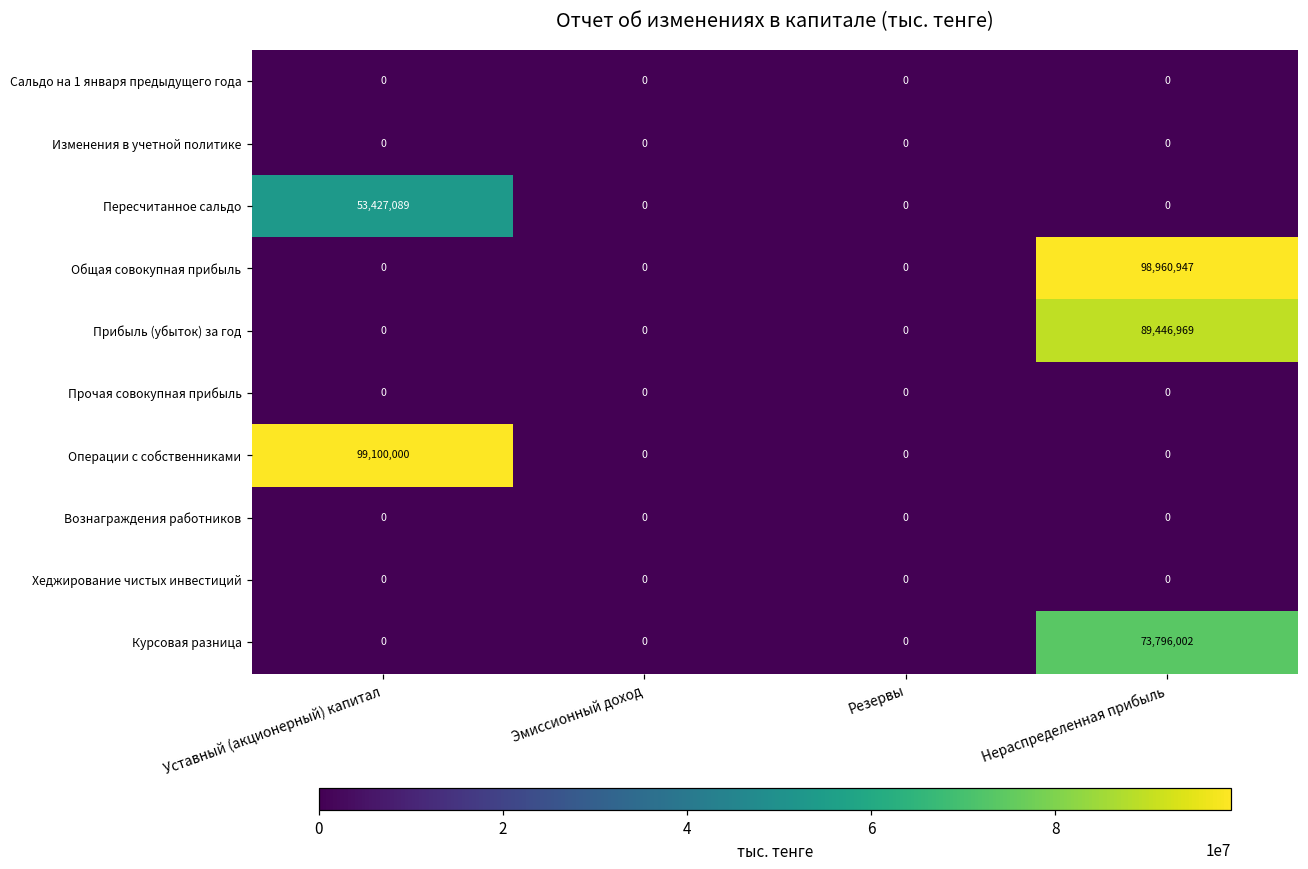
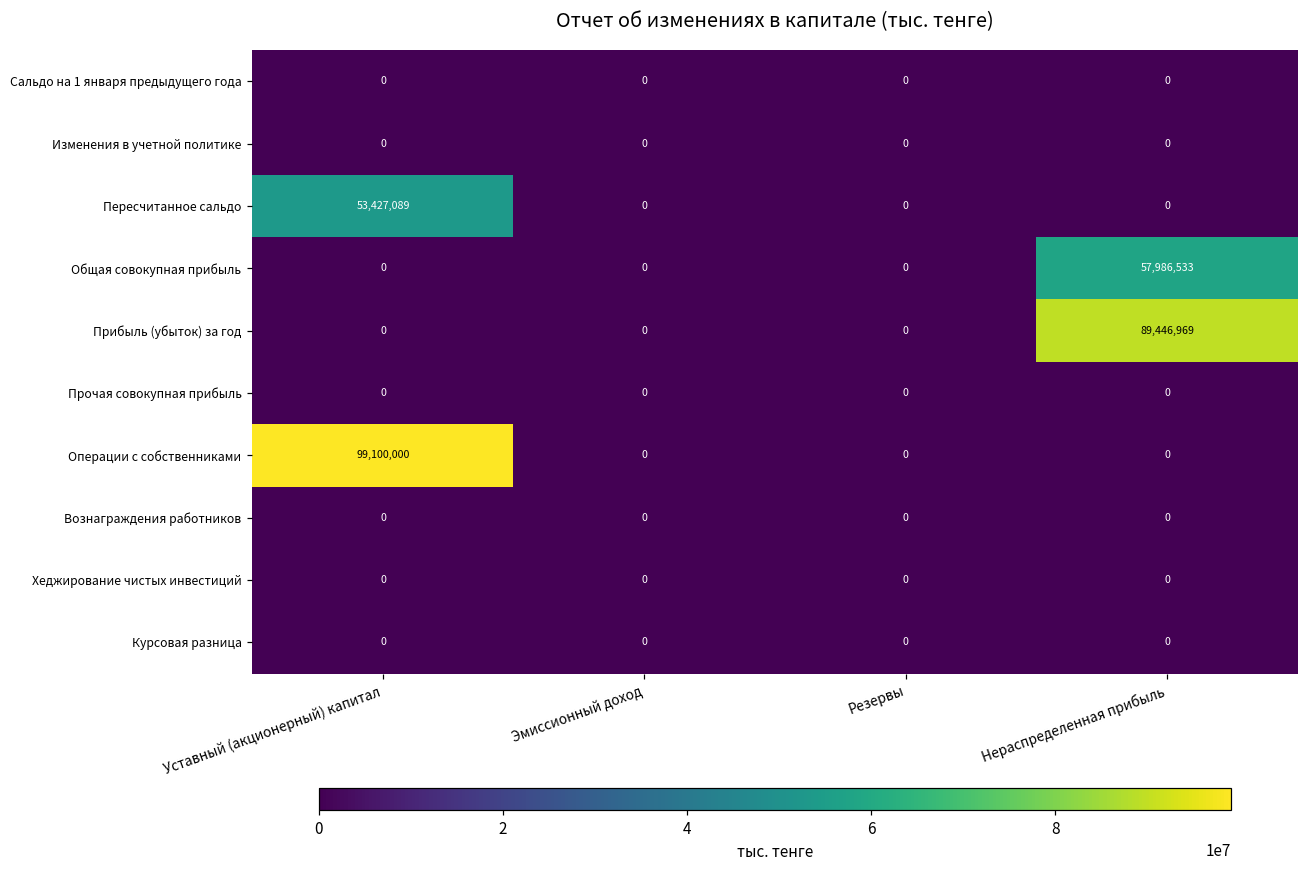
  {
    "Сальдо на 1 января предыдущего года": {
      "Уставный (акционерный) капитал": "0",
      "Эмиссионный доход": "0",
      "Резервы": "0",
      "Нераспределенная прибыль": "0"
    },
    "Изменения в учетной политике": {
      "Уставный (акционерный) капитал": "0",
      "Эмиссионный доход": "0",
      "Резервы": "0",
      "Нераспределенная прибыль": "0"
    },
    "Пересчитанное сальдо": {
      "Уставный (акционерный) капитал": "53,427,089",
      "Эмиссионный доход": "0",
      "Резервы": "0",
      "Нераспределенная прибыль": "0"
    },
    "Общая совокупная прибыль": {
      "Уставный (акционерный) капитал": "0",
      "Эмиссионный доход": "0",
      "Резервы": "0",
-     "Нераспределенная прибыль": "98,960,947"
+     "Нераспределенная прибыль": "57,986,533"
    },
    "Прибыль (убыток) за год": {
      "Уставный (акционерный) капитал": "0",
      "Эмиссионный доход": "0",
      "Резервы": "0",
      "Нераспределенная прибыль": "89,446,969"
    },
    "Прочая совокупная прибыль": {
      "Уставный (акционерный) капитал": "0",
      "Эмиссионный доход": "0",
      "Резервы": "0",
      "Нераспределенная прибыль": "0"
    },
    "Операции с собственниками": {
      "Уставный (акционерный) капитал": "99,100,000",
      "Эмиссионный доход": "0",
      "Резервы": "0",
      "Нераспределенная прибыль": "0"
    },
    "Вознаграждения работников": {
      "Уставный (акционерный) капитал": "0",
      "Эмиссионный доход": "0",
      "Резервы": "0",
      "Нераспределенная прибыль": "0"
    },
    "Хеджирование чистых инвестиций": {
      "Уставный (акционерный) капитал": "0",
      "Эмиссионный доход": "0",
      "Резервы": "0",
      "Нераспределенная прибыль": "0"
    },
    "Курсовая разница": {
      "Уставный (акционерный) капитал": "0",
      "Эмиссионный доход": "0",
      "Резервы": "0",
-     "Нераспределенная прибыль": "73,796,002"
+     "Нераспределенная прибыль": "0"
    }
  }
